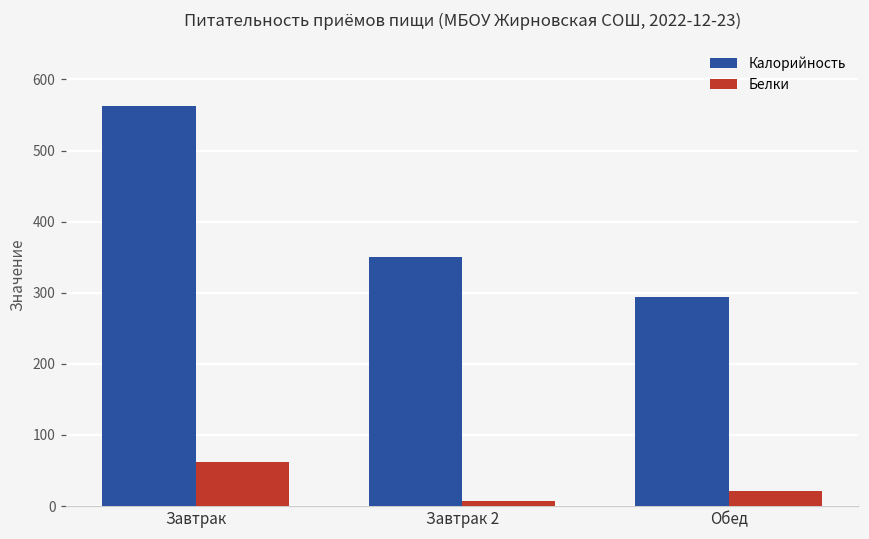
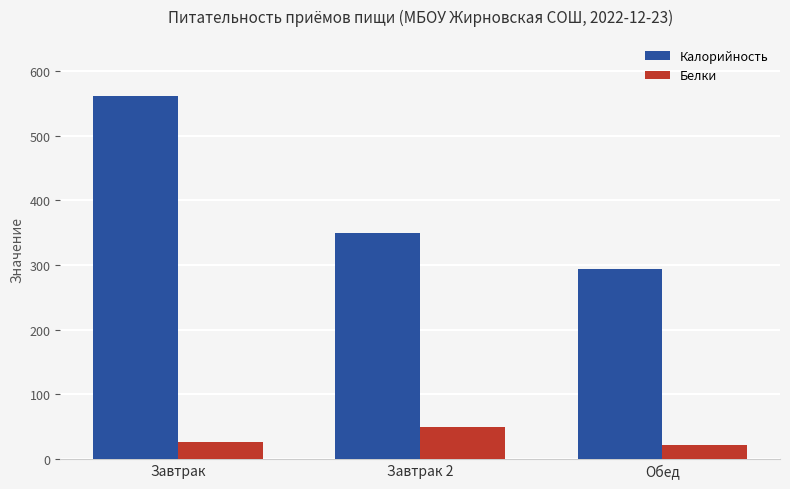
  {
    "Калорийность": {
      "Завтрак": 560,
      "Завтрак 2": 350,
      "Обед": 290
    },
    "Белки": {
-     "Завтрак": 60,
-     "Завтрак 2": 10,
+     "Завтрак": 30,
+     "Завтрак 2": 50,
      "Обед": 20
    }
  }
